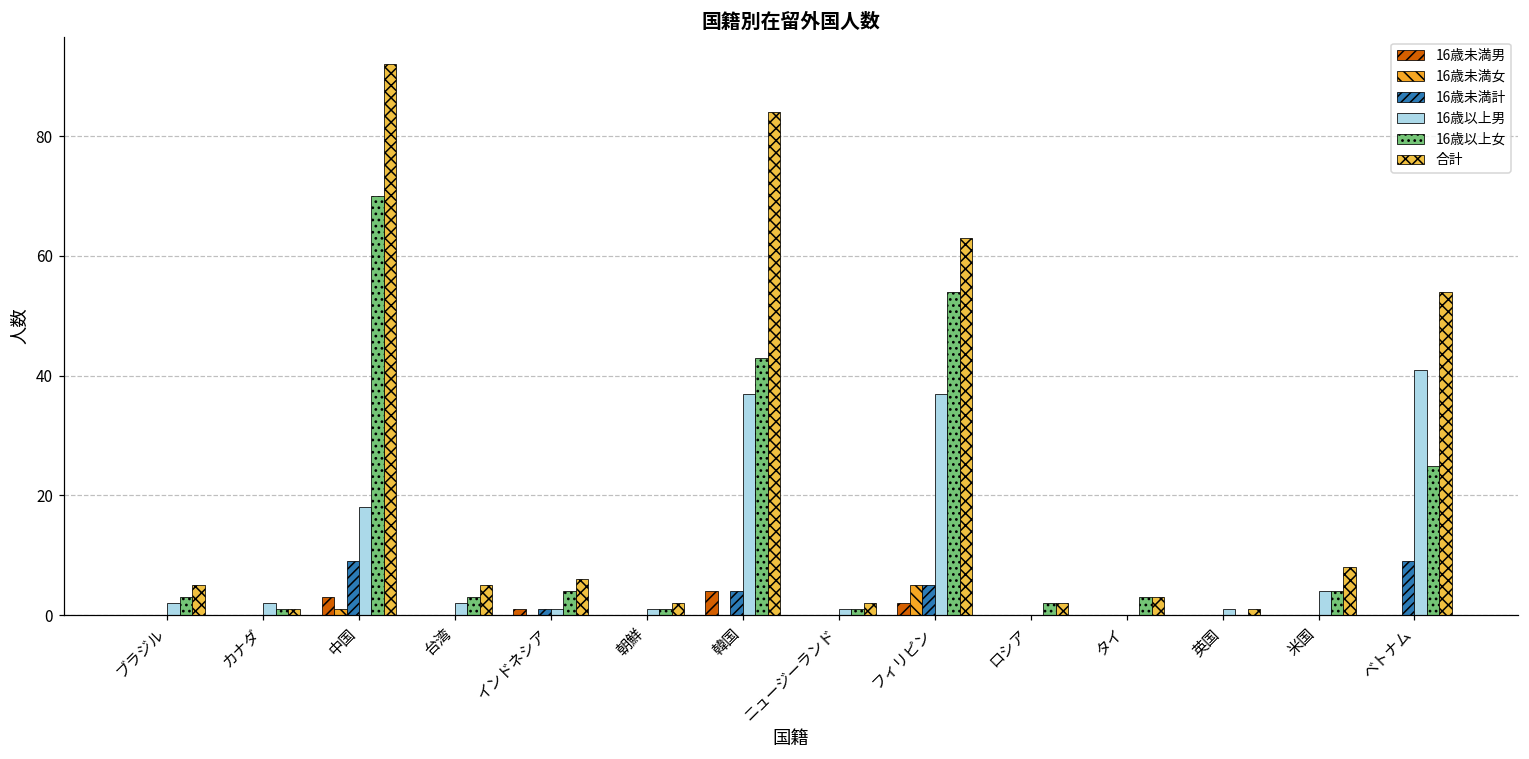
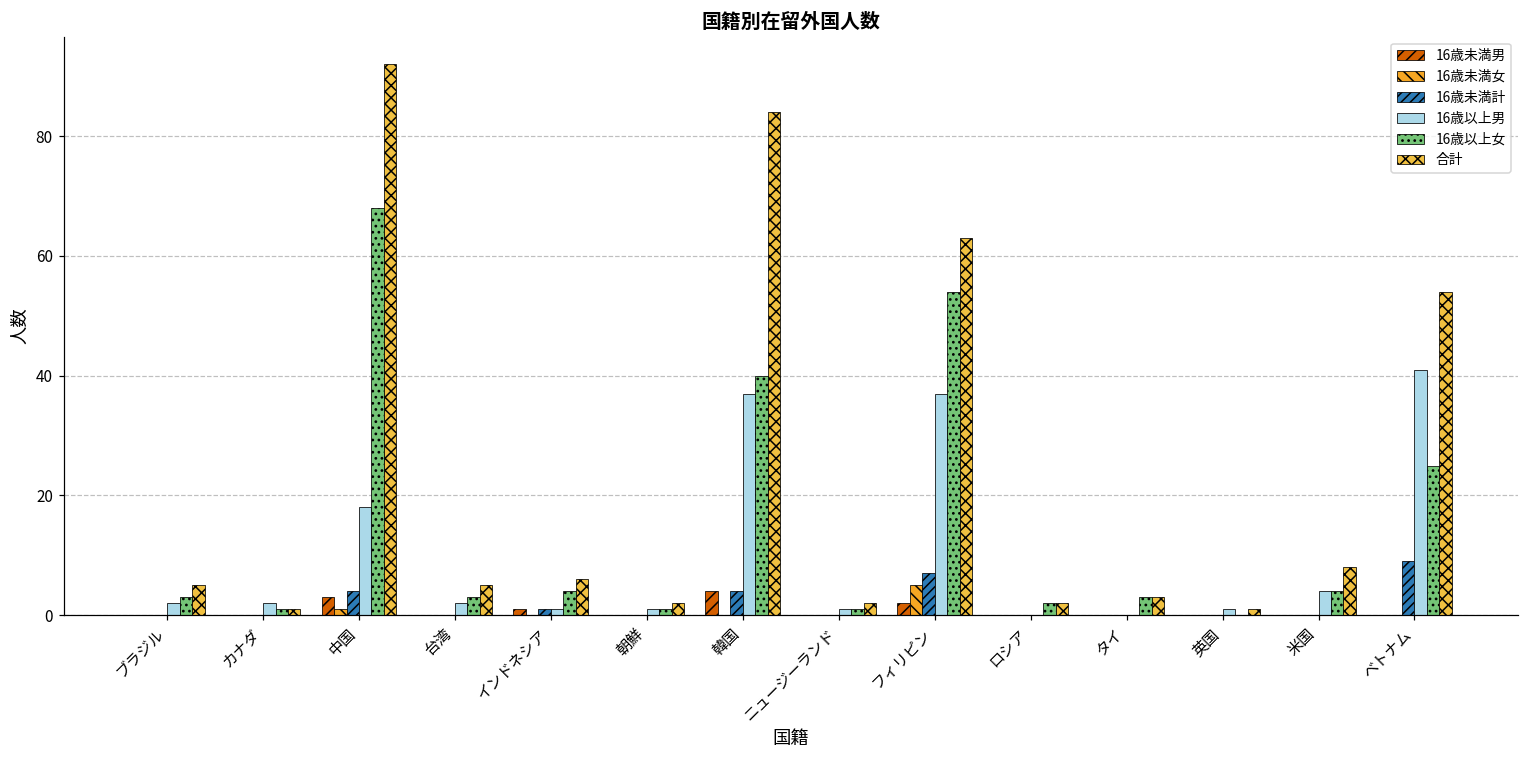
  {
    "16歳未満男": {
      "ブラジル": 0,
      "カナダ": 0,
      "中国": 3,
      "台湾": 0,
      "インドネシア": 1,
      "朝鮮": 0,
      "韓国": 4,
      "ニュージーランド": 0,
      "フィリピン": 2,
      "ロシア": 0,
      "タイ": 0,
      "英国": 0,
      "米国": 0,
      "ベトナム": 0
    },
    "16歳未満計": {
      "ブラジル": 0,
      "カナダ": 0,
-     "中国": 9,
+     "中国": 4,
      "台湾": 0,
      "インドネシア": 1,
      "朝鮮": 0,
      "韓国": 4,
      "ニュージーランド": 0,
-     "フィリピン": 5,
+     "フィリピン": 7,
      "ロシア": 0,
      "タイ": 0,
      "英国": 0,
      "米国": 0,
      "ベトナム": 9
    },
    "16歳以上男": {
      "ブラジル": 2,
      "カナダ": 2,
      "中国": 18,
      "台湾": 2,
      "インドネシア": 1,
      "朝鮮": 1,
      "韓国": 37,
      "ニュージーランド": 1,
      "フィリピン": 37,
      "ロシア": 0,
      "タイ": 0,
      "英国": 1,
      "米国": 4,
      "ベトナム": 41
    },
    "16歳以上女": {
      "ブラジル": 3,
      "カナダ": 1,
-     "中国": 70,
+     "中国": 68,
      "台湾": 3,
      "インドネシア": 4,
      "朝鮮": 1,
-     "韓国": 43,
+     "韓国": 40,
      "ニュージーランド": 1,
      "フィリピン": 54,
      "ロシア": 2,
      "タイ": 3,
      "英国": 0,
      "米国": 4,
      "ベトナム": 25
    }
  }
